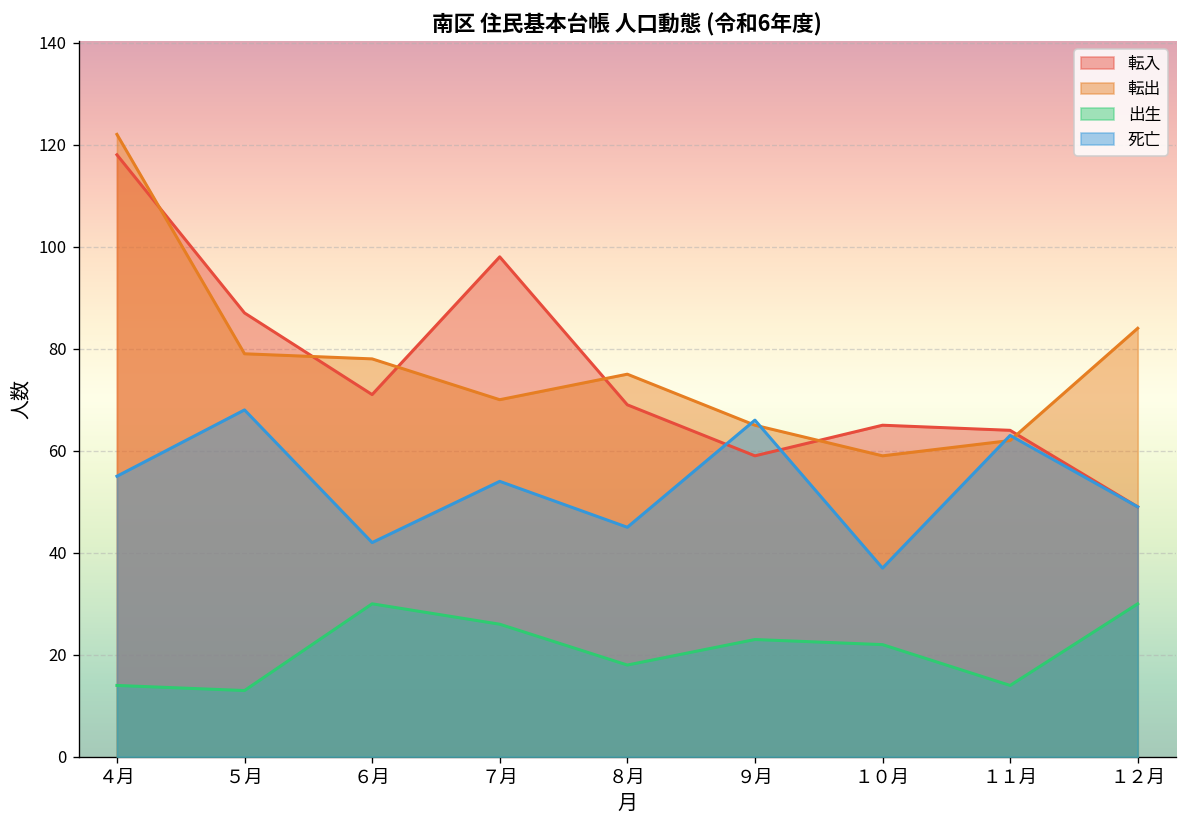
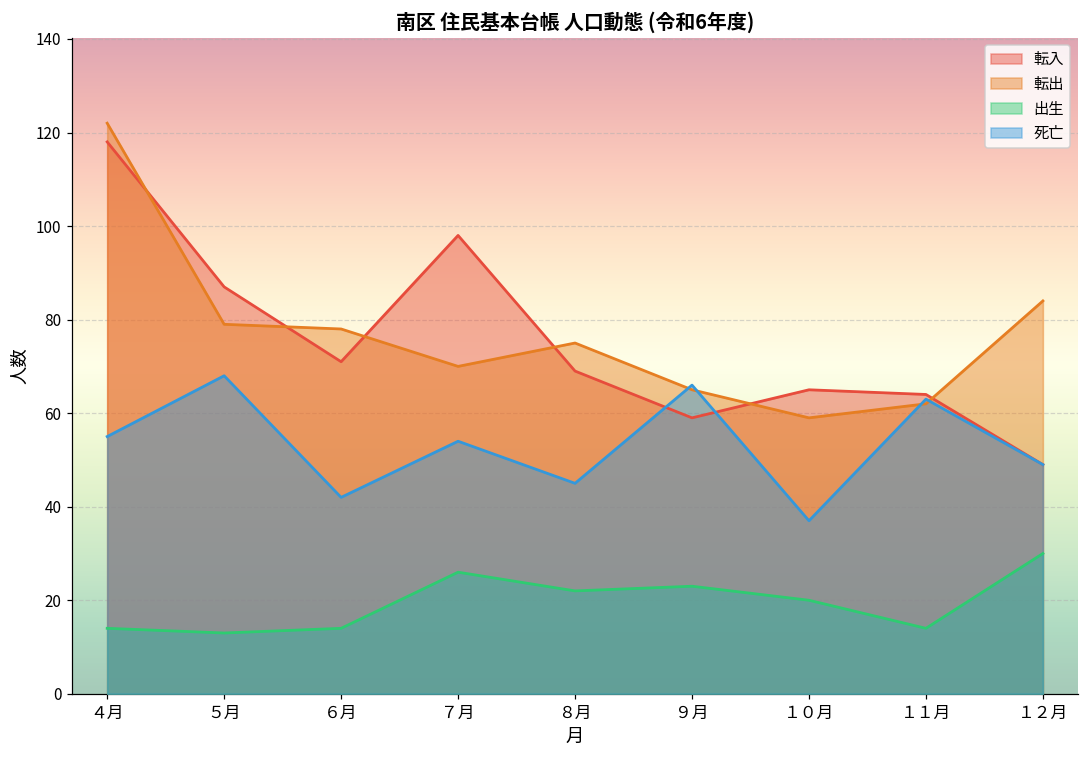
  {
    "出生": {
      "４月": 14,
      "５月": 13,
-     "６月": 30,
+     "６月": 14,
      "７月": 26,
-     "８月": 18,
+     "８月": 22,
      "９月": 23,
-     "１０月": 22,
+     "１０月": 20,
      "１１月": 14,
      "１２月": 30
    },
    "死亡": {
      "４月": 55,
      "５月": 68,
      "６月": 42,
      "７月": 54,
      "８月": 45,
      "９月": 66,
      "１０月": 37,
      "１１月": 63
    }
  }
